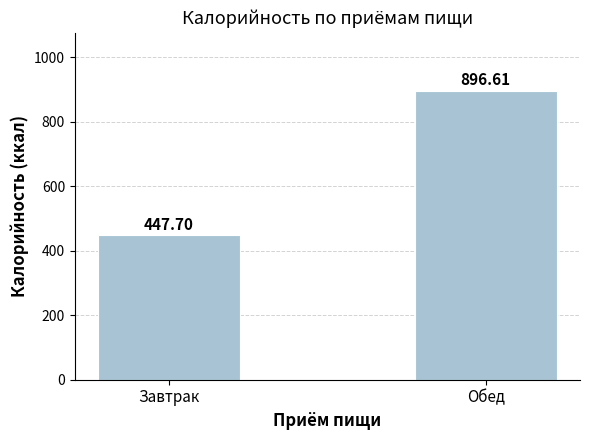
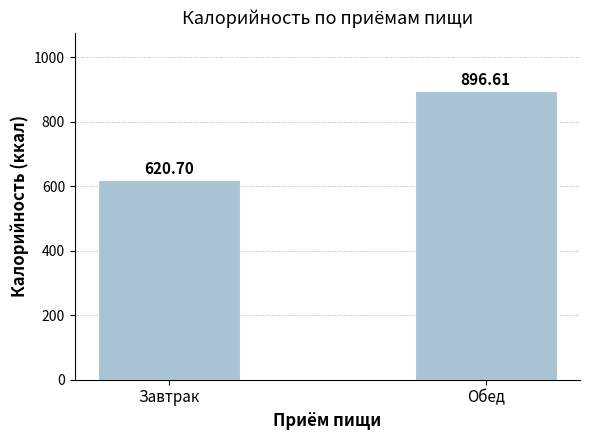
  {
-   "Завтрак": 447.70,
+   "Завтрак": 620.70,
    "Обед": 896.61
  }
